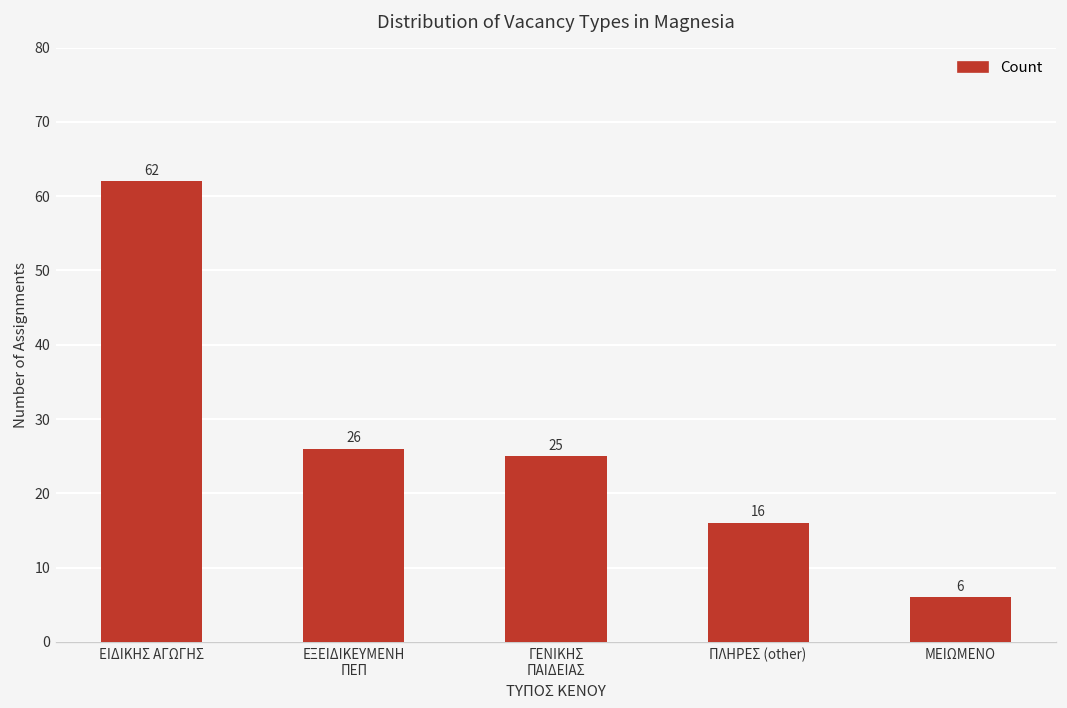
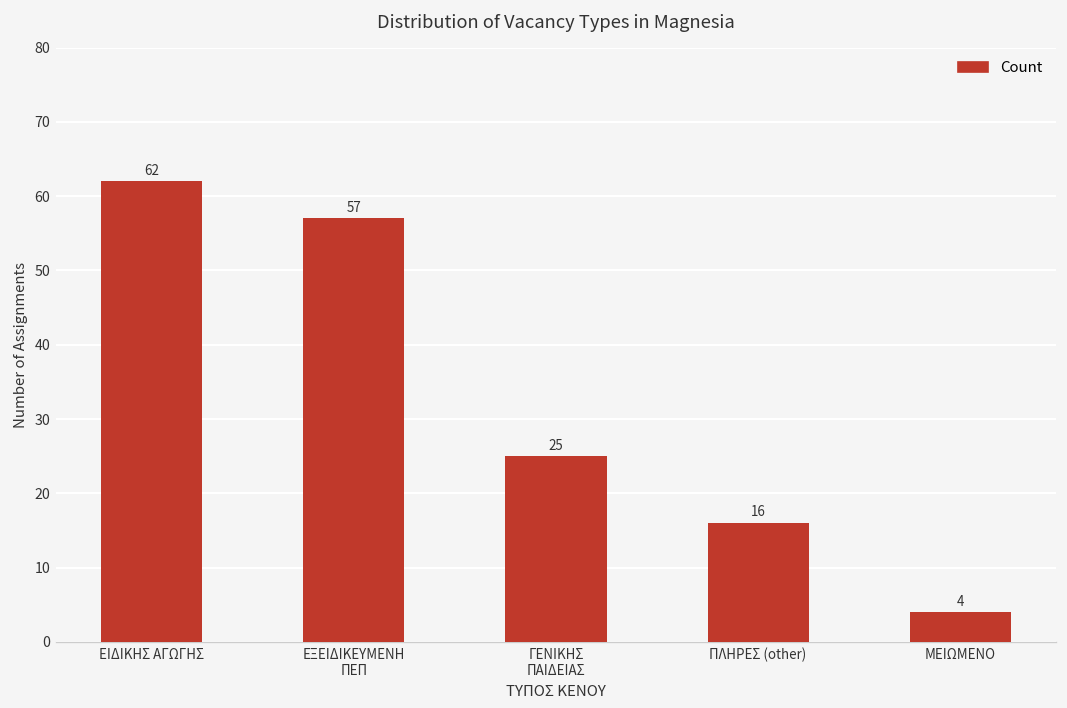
  {
    "ΕΙΔΙΚΗΣ ΑΓΩΓΗΣ": 62,
-   "ΕΞΕΙΔΙΚΕΥΜΕΝΗ ΠΕΠ": 26,
+   "ΕΞΕΙΔΙΚΕΥΜΕΝΗ ΠΕΠ": 57,
    "ΓΕΝΙΚΗΣ ΠΑΙΔΕΙΑΣ": 25,
    "ΠΛΗΡΕΣ (other)": 16,
-   "ΜΕΙΩΜΕΝΟ": 6
+   "ΜΕΙΩΜΕΝΟ": 4
  }
